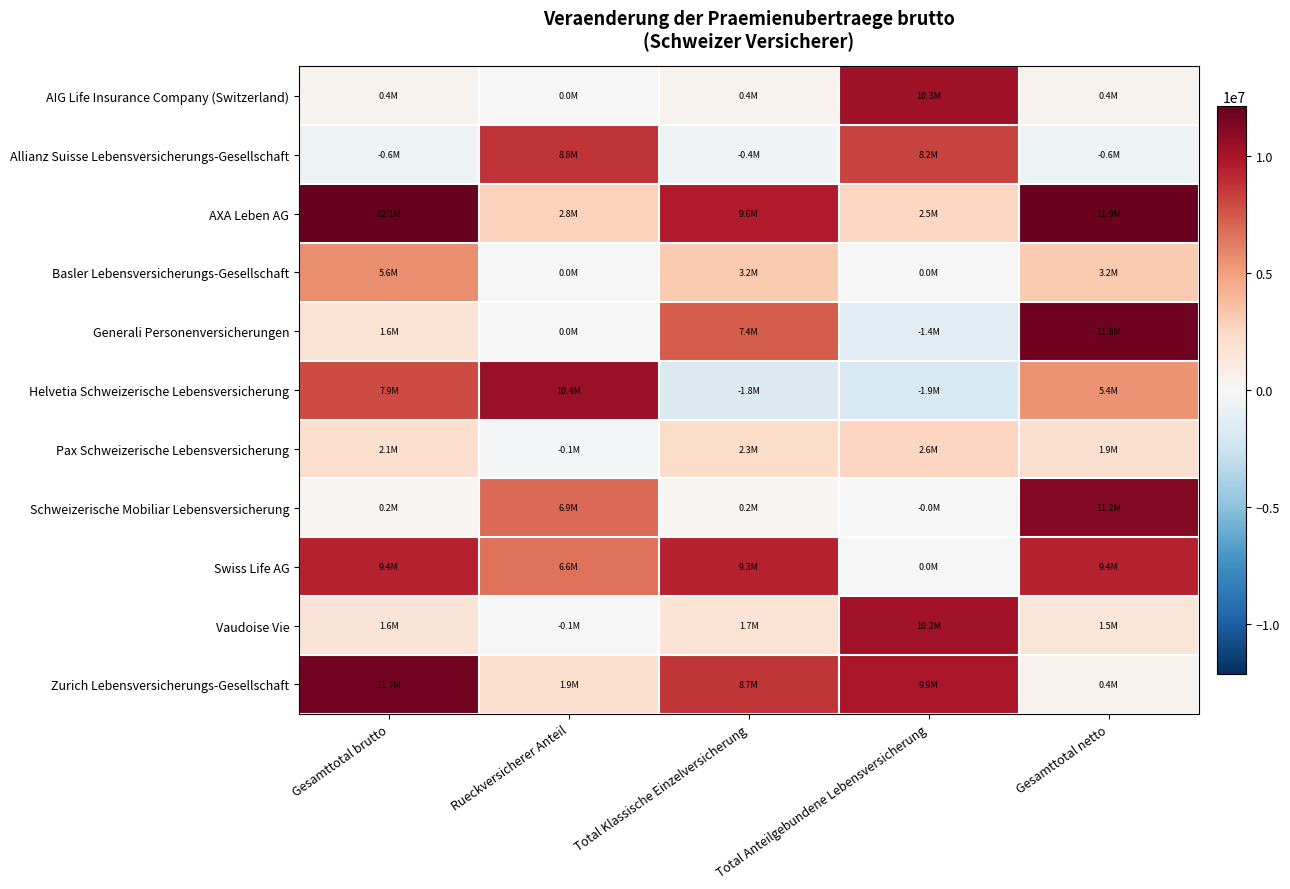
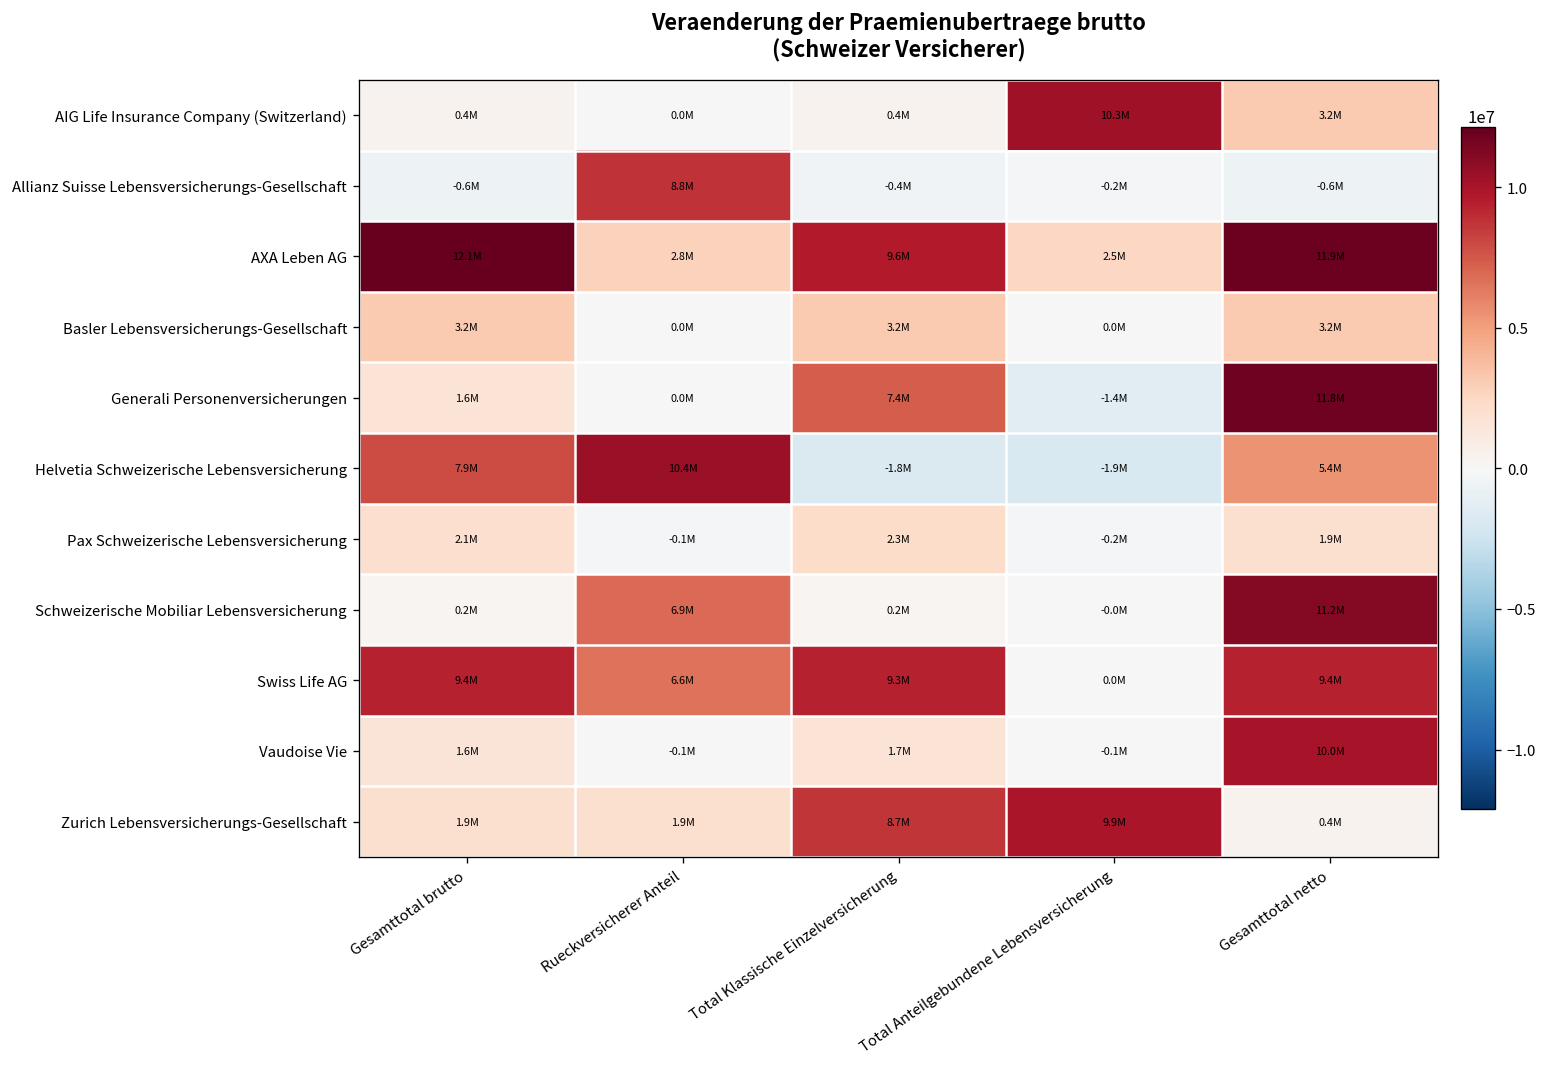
  {
    "AIG Life Insurance Company (Switzerland)": {
      "Gesamttotal brutto": "0.4M",
      "Rueckversicherer Anteil": "0.0M",
      "Total Klassische Einzelversicherung": "0.4M",
      "Total Anteilgebundene Lebensversicherung": "10.3M",
-     "Gesamttotal netto": "0.4M"
+     "Gesamttotal netto": "3.2M"
    },
    "Allianz Suisse Lebensversicherungs-Gesellschaft": {
      "Gesamttotal brutto": "-0.6M",
      "Rueckversicherer Anteil": "8.8M",
      "Total Klassische Einzelversicherung": "-0.4M",
-     "Total Anteilgebundene Lebensversicherung": "8.2M",
+     "Total Anteilgebundene Lebensversicherung": "-0.2M",
      "Gesamttotal netto": "-0.6M"
    },
    "AXA Leben AG": {
      "Gesamttotal brutto": "12.1M",
      "Rueckversicherer Anteil": "2.8M",
      "Total Klassische Einzelversicherung": "9.6M",
      "Total Anteilgebundene Lebensversicherung": "2.5M",
      "Gesamttotal netto": "11.9M"
    },
    "Basler Lebensversicherungs-Gesellschaft": {
-     "Gesamttotal brutto": "5.6M",
+     "Gesamttotal brutto": "3.2M",
      "Rueckversicherer Anteil": "0.0M",
      "Total Klassische Einzelversicherung": "3.2M",
      "Total Anteilgebundene Lebensversicherung": "0.0M",
      "Gesamttotal netto": "3.2M"
    },
    "Generali Personenversicherungen": {
      "Gesamttotal brutto": "1.6M",
      "Rueckversicherer Anteil": "0.0M",
      "Total Klassische Einzelversicherung": "7.4M",
      "Total Anteilgebundene Lebensversicherung": "-1.4M",
      "Gesamttotal netto": "11.8M"
    },
    "Helvetia Schweizerische Lebensversicherung": {
      "Gesamttotal brutto": "7.9M",
      "Rueckversicherer Anteil": "10.4M",
      "Total Klassische Einzelversicherung": "-1.8M",
      "Total Anteilgebundene Lebensversicherung": "-1.9M",
      "Gesamttotal netto": "5.4M"
    },
    "Pax Schweizerische Lebensversicherung": {
      "Gesamttotal brutto": "2.1M",
      "Rueckversicherer Anteil": "-0.1M",
      "Total Klassische Einzelversicherung": "2.3M",
-     "Total Anteilgebundene Lebensversicherung": "2.6M",
+     "Total Anteilgebundene Lebensversicherung": "-0.2M",
      "Gesamttotal netto": "1.9M"
    },
    "Schweizerische Mobiliar Lebensversicherung": {
      "Gesamttotal brutto": "0.2M",
      "Rueckversicherer Anteil": "6.9M",
      "Total Klassische Einzelversicherung": "0.2M",
      "Total Anteilgebundene Lebensversicherung": "-0.0M",
      "Gesamttotal netto": "11.2M"
    },
    "Swiss Life AG": {
      "Gesamttotal brutto": "9.4M",
      "Rueckversicherer Anteil": "6.6M",
      "Total Klassische Einzelversicherung": "9.3M",
      "Total Anteilgebundene Lebensversicherung": "0.0M",
      "Gesamttotal netto": "9.4M"
    },
    "Vaudoise Vie": {
      "Gesamttotal brutto": "1.6M",
      "Rueckversicherer Anteil": "-0.1M",
      "Total Klassische Einzelversicherung": "1.7M",
-     "Total Anteilgebundene Lebensversicherung": "10.2M",
-     "Gesamttotal netto": "1.5M"
+     "Total Anteilgebundene Lebensversicherung": "-0.1M",
+     "Gesamttotal netto": "10.0M"
    },
    "Zurich Lebensversicherungs-Gesellschaft": {
-     "Gesamttotal brutto": "11.7M",
+     "Gesamttotal brutto": "1.9M",
      "Rueckversicherer Anteil": "1.9M",
      "Total Klassische Einzelversicherung": "8.7M",
      "Total Anteilgebundene Lebensversicherung": "9.9M",
      "Gesamttotal netto": "0.4M"
    }
  }
